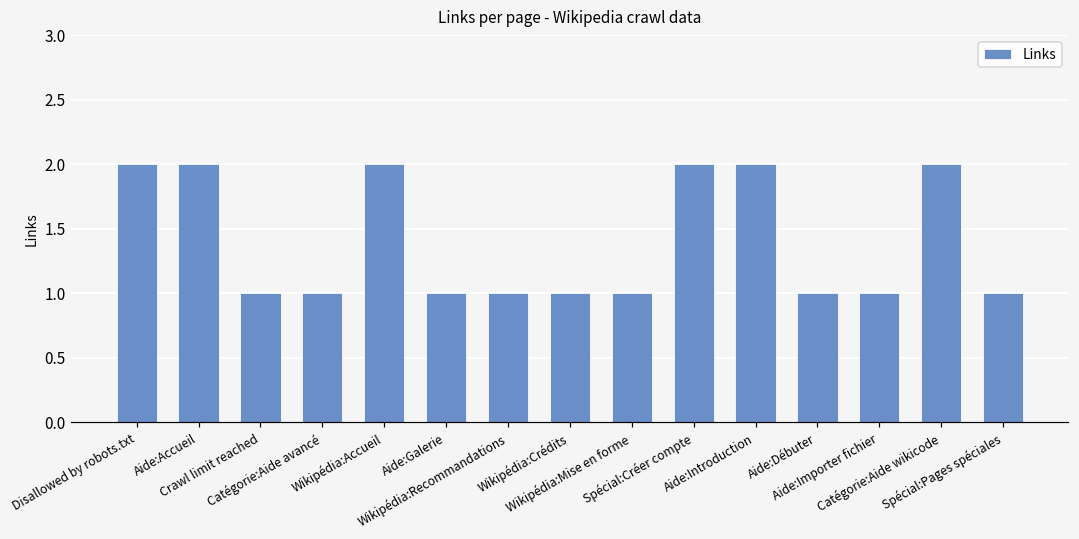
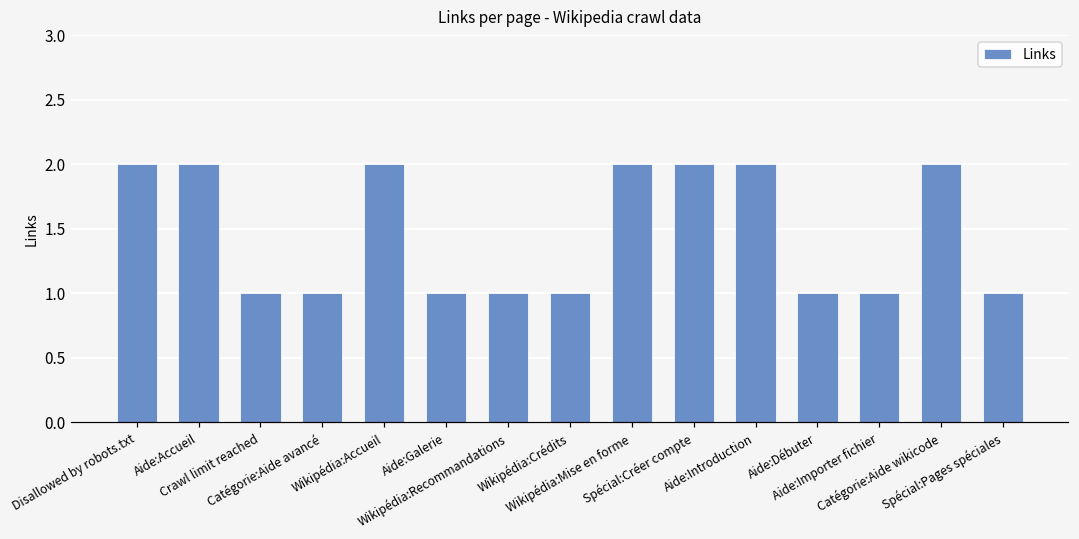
  {
    "Disallowed by robots.txt": 2,
    "Aide:Accueil": 2,
    "Crawl limit reached": 1,
    "Catégorie:Aide avancé": 1,
    "Wikipédia:Accueil": 2,
    "Aide:Galerie": 1,
    "Wikipédia:Recommandations": 1,
    "Wikipédia:Crédits": 1,
-   "Wikipédia:Mise en forme": 1,
+   "Wikipédia:Mise en forme": 2,
    "Spécial:Créer compte": 2,
    "Aide:Introduction": 2,
    "Aide:Débuter": 1,
    "Aide:Importer fichier": 1,
    "Catégorie:Aide wikicode": 2,
    "Spécial:Pages spéciales": 1
  }
